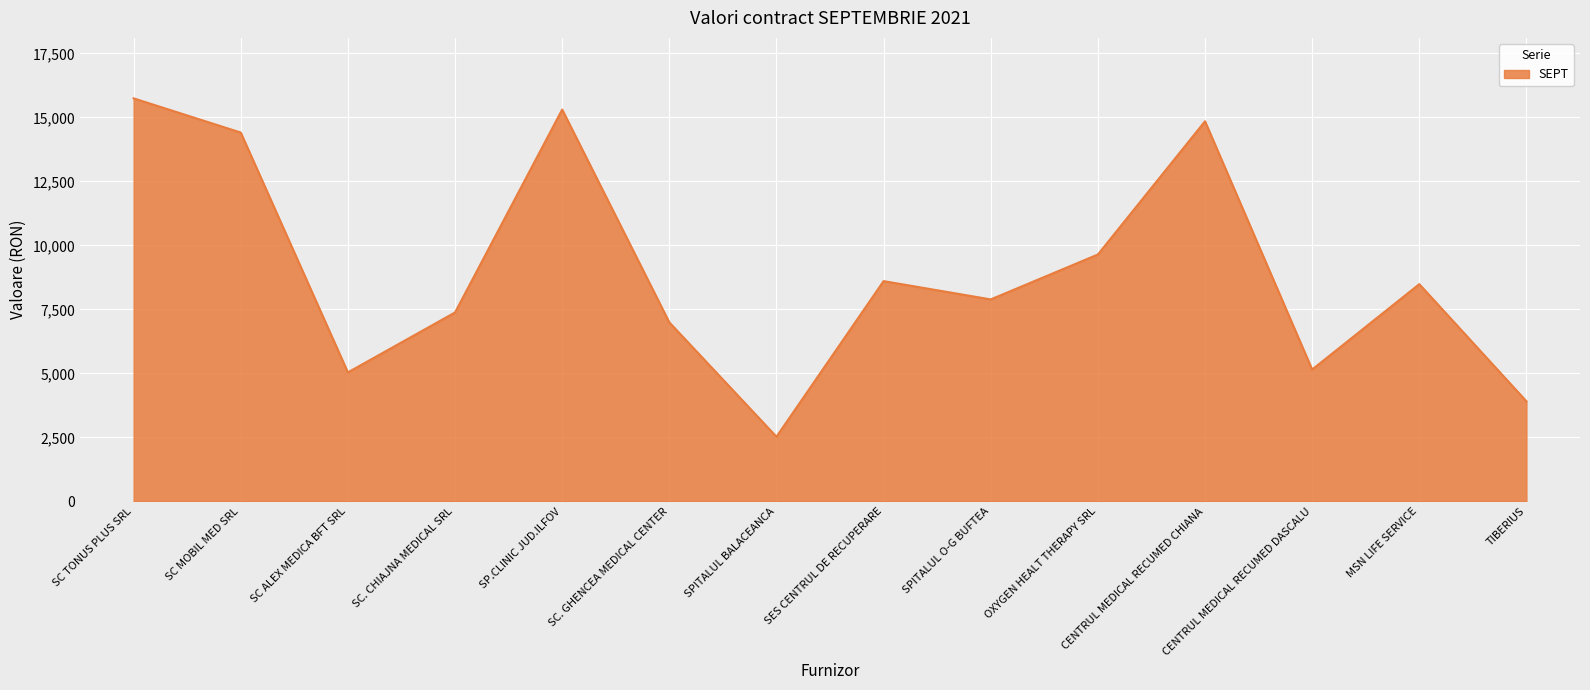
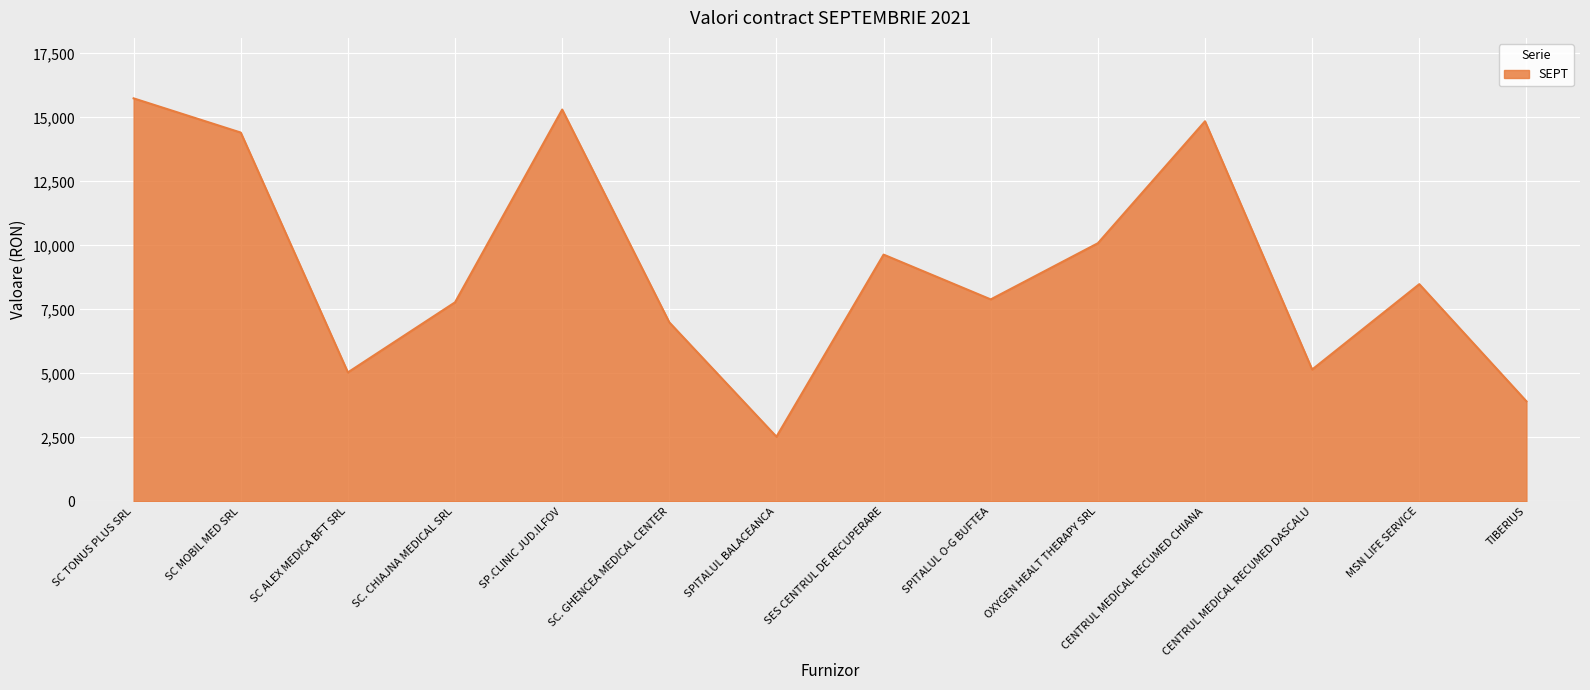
  {
    "SC TONUS PLUS SRL": "15,700",
    "SC MOBIL MED SRL": "14,400",
    "SC ALEX MEDICA BFT SRL": "5,000",
-   "SC. CHIAJNA MEDICAL SRL": "7,400",
+   "SC. CHIAJNA MEDICAL SRL": "7,800",
    "SP.CLINIC JUD.ILFOV": "15,300",
    "SC. GHENCEA MEDICAL CENTER": "7,000",
    "SPITALUL BALACEANCA": "2,500",
-   "SES CENTRUL DE RECUPERARE": "8,600",
+   "SES CENTRUL DE RECUPERARE": "9,600",
    "SPITALUL O-G BUFTEA": "7,900",
-   "OXYGEN HEALT THERAPY SRL": "9,600",
+   "OXYGEN HEALT THERAPY SRL": "10,100",
    "CENTRUL MEDICAL RECUMED CHIANA": "14,800",
    "CENTRUL MEDICAL RECUMED DASCALU": "5,200",
    "MSN LIFE SERVICE": "8,500",
    "TIBERIUS": "3,900"
  }
